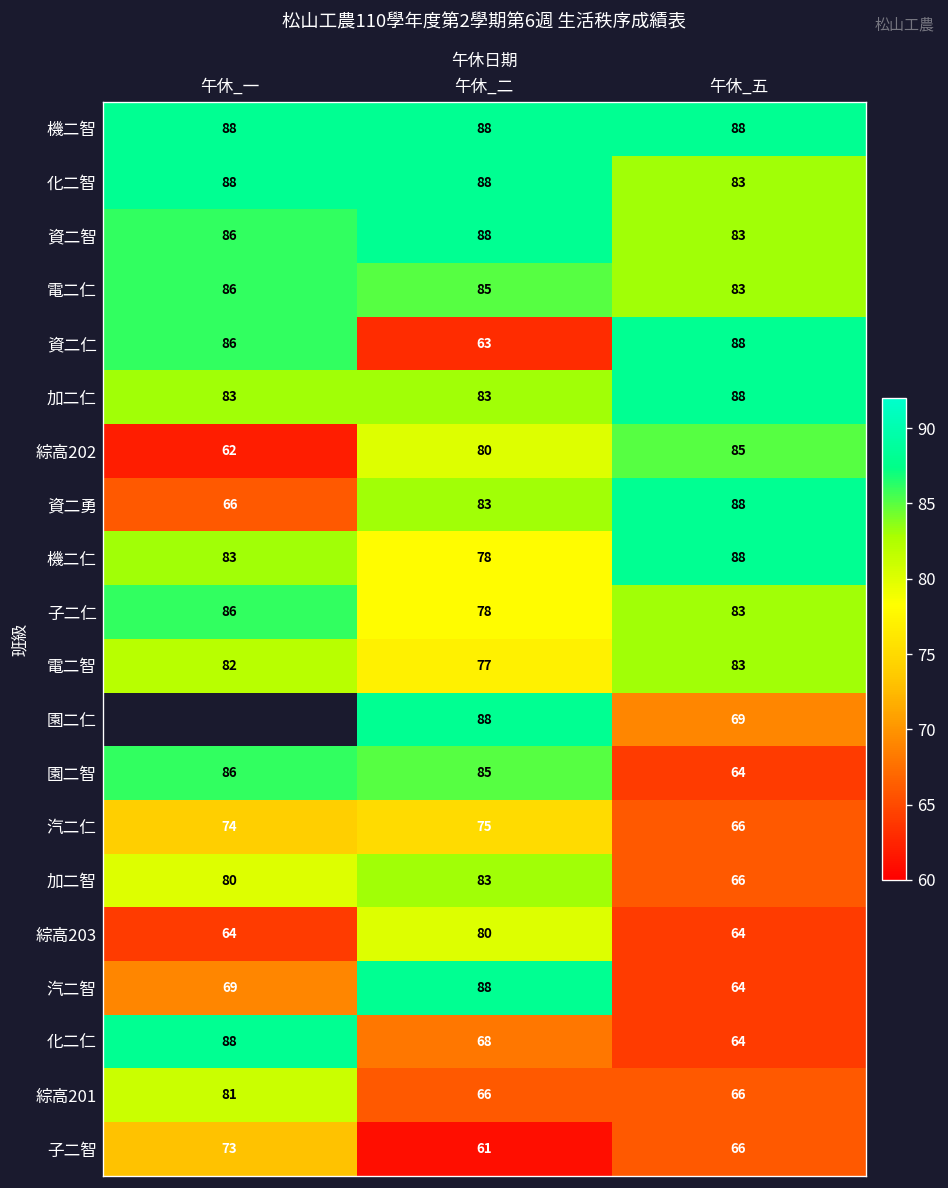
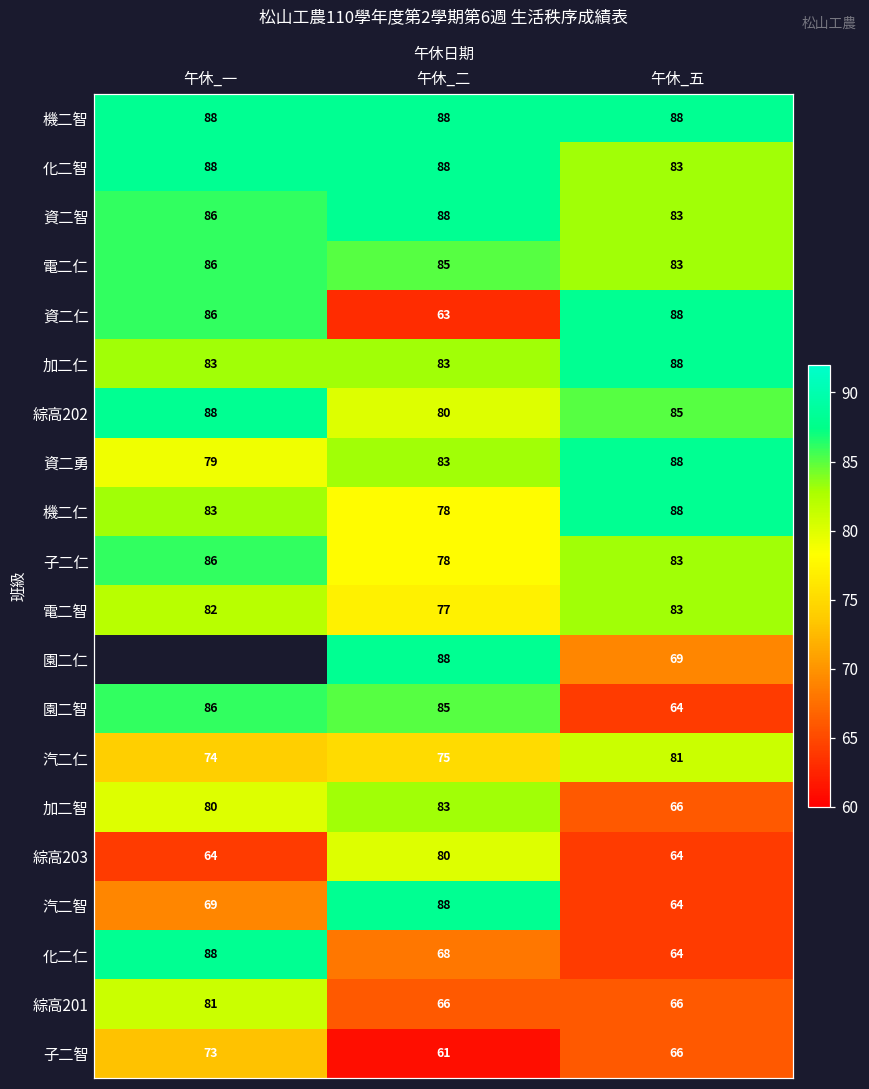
  {
    "機二智": {
      "午休_一": 88,
      "午休_二": 88,
      "午休_五": 88
    },
    "化二智": {
      "午休_一": 88,
      "午休_二": 88,
      "午休_五": 83
    },
    "資二智": {
      "午休_一": 86,
      "午休_二": 88,
      "午休_五": 83
    },
    "電二仁": {
      "午休_一": 86,
      "午休_二": 85,
      "午休_五": 83
    },
    "資二仁": {
      "午休_一": 86,
      "午休_二": 63,
      "午休_五": 88
    },
    "加二仁": {
      "午休_一": 83,
      "午休_二": 83,
      "午休_五": 88
    },
    "綜高202": {
-     "午休_一": 62,
+     "午休_一": 88,
      "午休_二": 80,
      "午休_五": 85
    },
    "資二勇": {
-     "午休_一": 66,
+     "午休_一": 79,
      "午休_二": 83,
      "午休_五": 88
    },
    "機二仁": {
      "午休_一": 83,
      "午休_二": 78,
      "午休_五": 88
    },
    "子二仁": {
      "午休_一": 86,
      "午休_二": 78,
      "午休_五": 83
    },
    "電二智": {
      "午休_一": 82,
      "午休_二": 77,
      "午休_五": 83
    },
    "園二仁": {
      "午休_二": 88,
      "午休_五": 69
    },
    "園二智": {
      "午休_一": 86,
      "午休_二": 85,
      "午休_五": 64
    },
    "汽二仁": {
      "午休_一": 74,
      "午休_二": 75,
-     "午休_五": 66
+     "午休_五": 81
    },
    "加二智": {
      "午休_一": 80,
      "午休_二": 83,
      "午休_五": 66
    },
    "綜高203": {
      "午休_一": 64,
      "午休_二": 80,
      "午休_五": 64
    },
    "汽二智": {
      "午休_一": 69,
      "午休_二": 88,
      "午休_五": 64
    },
    "化二仁": {
      "午休_一": 88,
      "午休_二": 68,
      "午休_五": 64
    },
    "綜高201": {
      "午休_一": 81,
      "午休_二": 66,
      "午休_五": 66
    },
    "子二智": {
      "午休_一": 73,
      "午休_二": 61,
      "午休_五": 66
    }
  }
